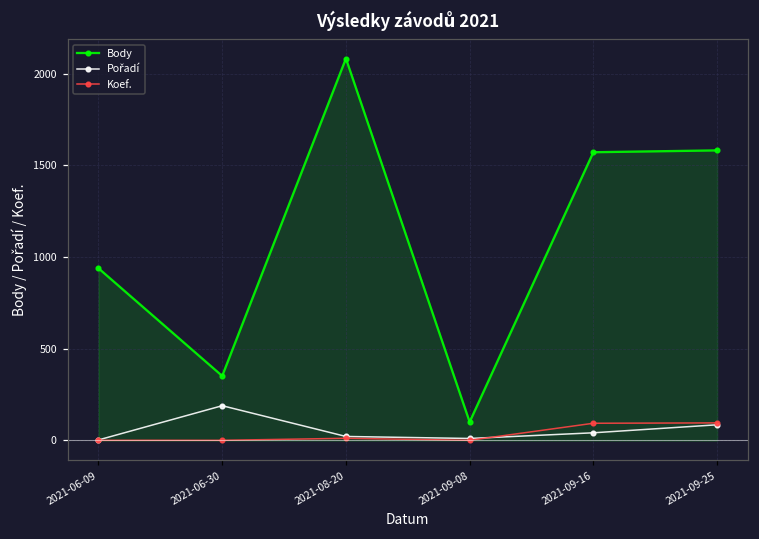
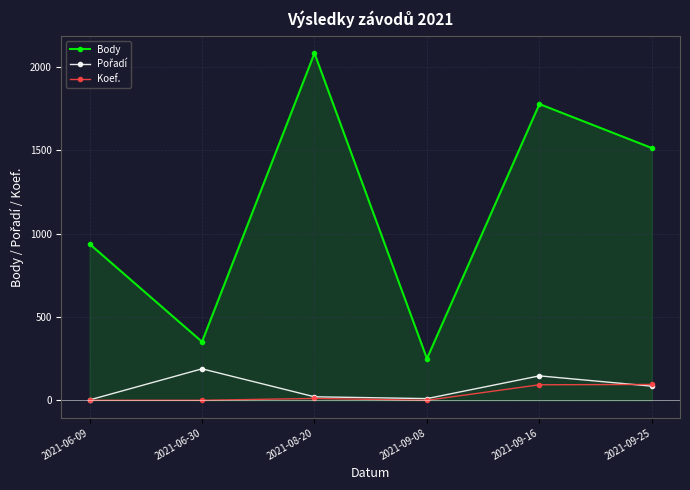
  {
    "Body": {
      "2021-06-09": 940,
      "2021-06-30": 350,
      "2021-08-20": 2080,
-     "2021-09-08": 100,
-     "2021-09-16": 1570,
-     "2021-09-25": 1580
+     "2021-09-08": 250,
+     "2021-09-16": 1780,
+     "2021-09-25": 1510
    },
    "Pořadí": {
      "2021-06-30": 190,
-     "2021-09-16": 40
+     "2021-09-16": 150
    },
    "Koef.": {
      "2021-06-30": 0,
      "2021-09-16": 90
    }
  }
